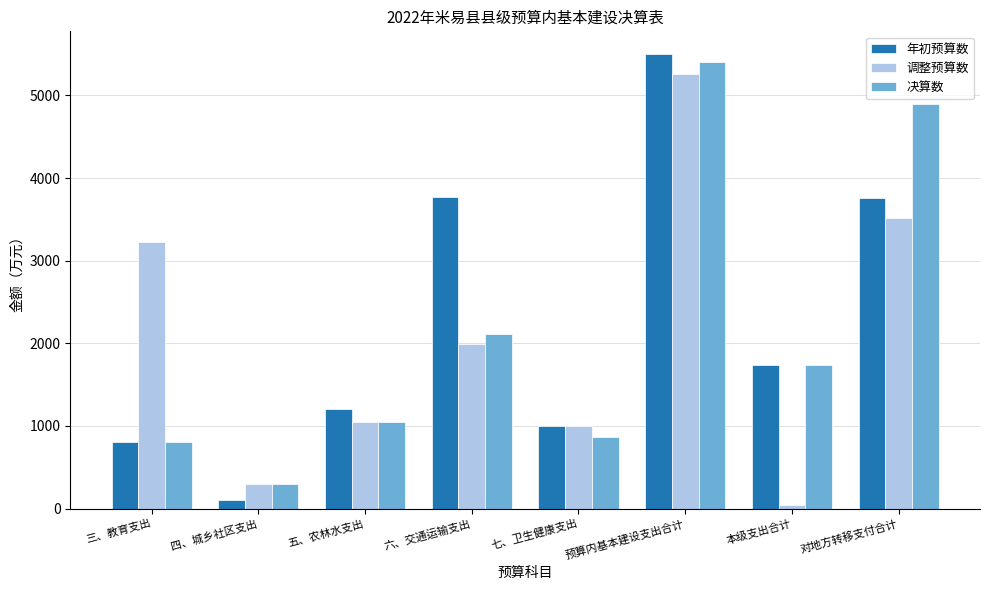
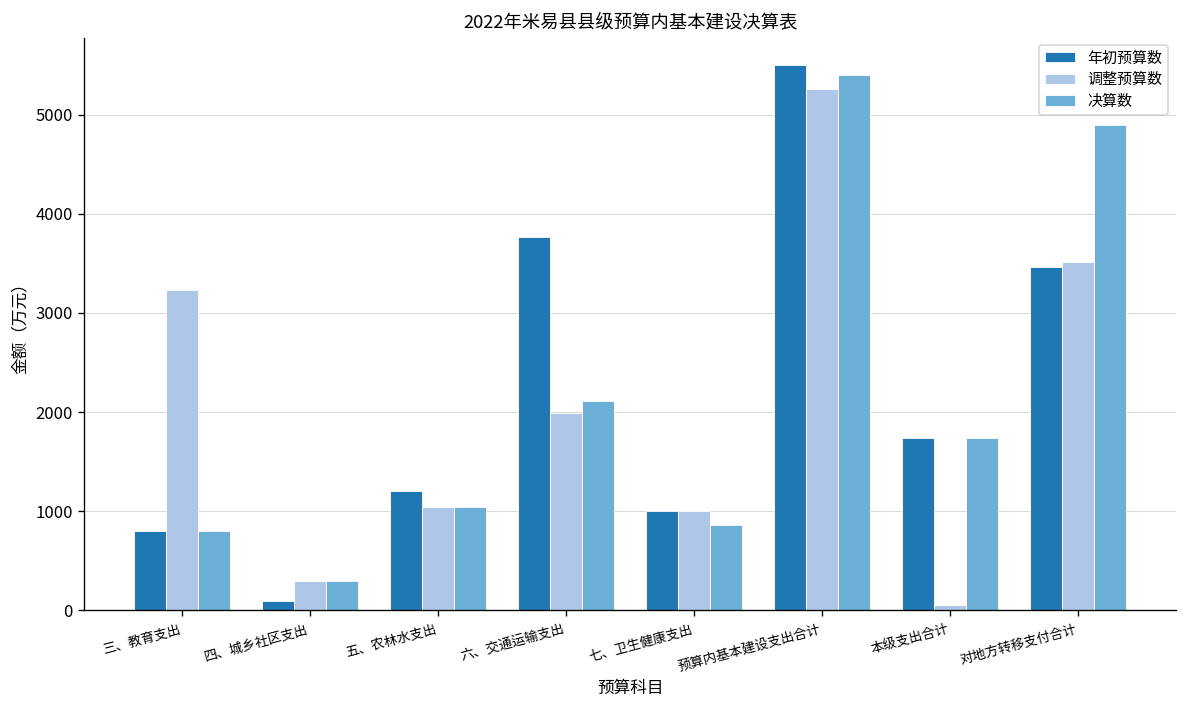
  {
    "年初预算数": {
      "三、教育支出": 800,
      "四、城乡社区支出": 100,
      "五、农林水支出": 1200,
      "六、交通运输支出": 3800,
      "七、卫生健康支出": 1000,
      "预算内基本建设支出合计": 5500,
      "本级支出合计": 1700,
-     "对地方转移支付合计": 3800
+     "对地方转移支付合计": 3500
    },
    "调整预算数": {
      "三、教育支出": 3200,
      "四、城乡社区支出": 300,
      "五、农林水支出": 1000,
      "六、交通运输支出": 2000,
      "七、卫生健康支出": 1000,
      "预算内基本建设支出合计": 5300,
      "本级支出合计": 0,
      "对地方转移支付合计": 3500
    },
    "决算数": {
      "三、教育支出": 800,
      "四、城乡社区支出": 300,
      "五、农林水支出": 1000,
      "六、交通运输支出": 2100,
      "七、卫生健康支出": 900,
      "预算内基本建设支出合计": 5400,
      "本级支出合计": 1700,
      "对地方转移支付合计": 4900
    }
  }
